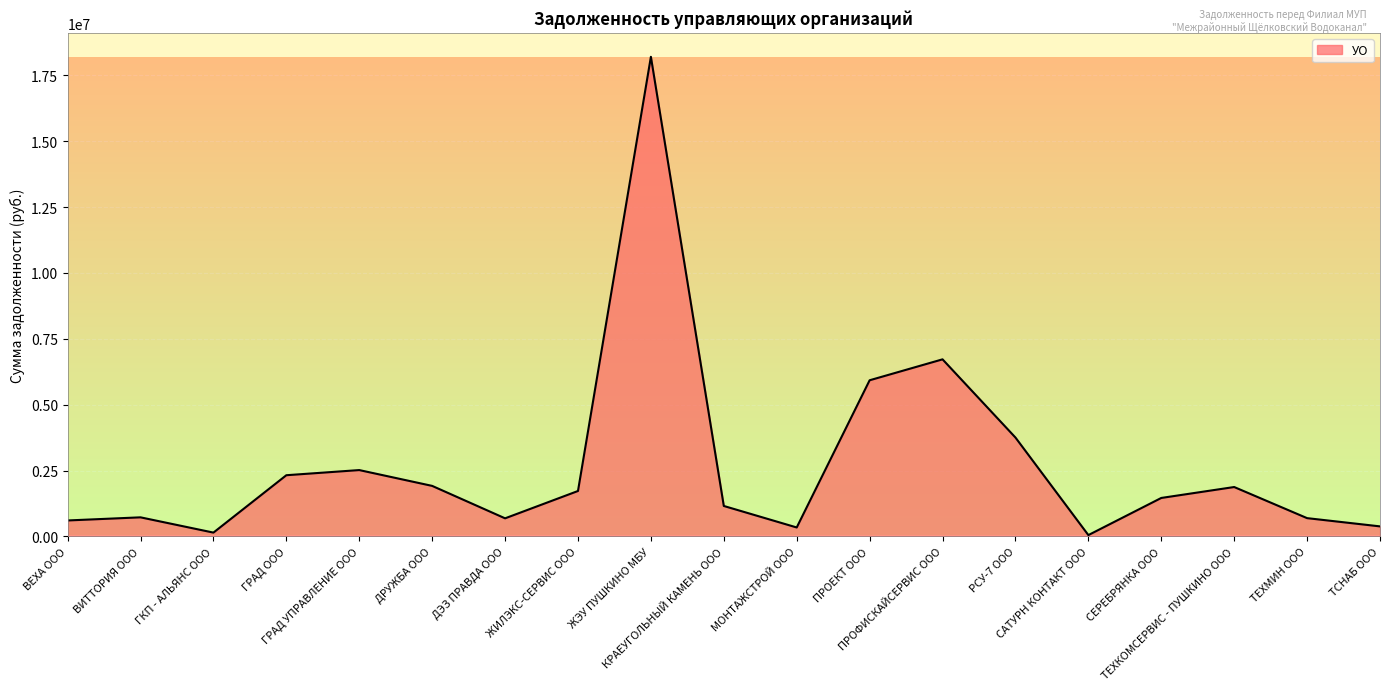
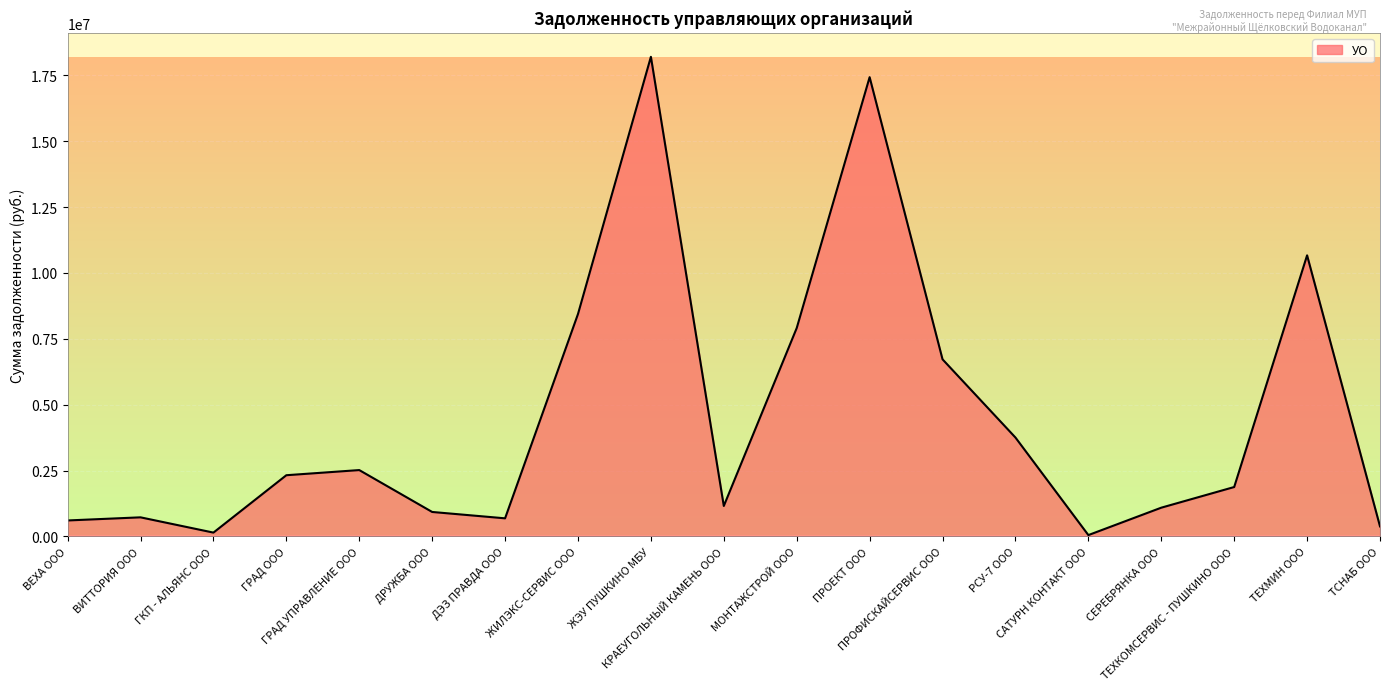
  {
    "ВЕХА ООО": 600000,
    "ВИТТОРИЯ ООО": 700000,
    "ГКП - АЛЬЯНС ООО": 100000,
    "ГРАД ООО": 2300000,
    "ГРАД УПРАВЛЕНИЕ ООО": 2500000,
-   "ДРУЖБА ООО": 1900000,
+   "ДРУЖБА ООО": 900000,
    "ДЭЗ ПРАВДА ООО": 700000,
-   "ЖИЛЭКС-СЕРВИС ООО": 1700000,
+   "ЖИЛЭКС-СЕРВИС ООО": 8400000,
    "ЖЭУ ПУШКИНО МБУ": 18200000,
    "КРАЕУГОЛЬНЫЙ КАМЕНЬ ООО": 1200000,
-   "МОНТАЖСТРОЙ ООО": 300000,
-   "ПРОЕКТ ООО": 5900000,
+   "МОНТАЖСТРОЙ ООО": 7900000,
+   "ПРОЕКТ ООО": 17400000,
    "ПРОФИСКАЙСЕРВИС ООО": 6700000,
    "РСУ-7 ООО": 3800000,
    "САТУРН КОНТАКТ ООО": 100000,
-   "СЕРЕБРЯНКА ООО": 1500000,
+   "СЕРЕБРЯНКА ООО": 1100000,
    "ТЕХКОМСЕРВИС - ПУШКИНО ООО": 1900000,
-   "ТЕХМИН ООО": 700000,
+   "ТЕХМИН ООО": 10700000,
    "ТСНАБ ООО": 400000
  }
